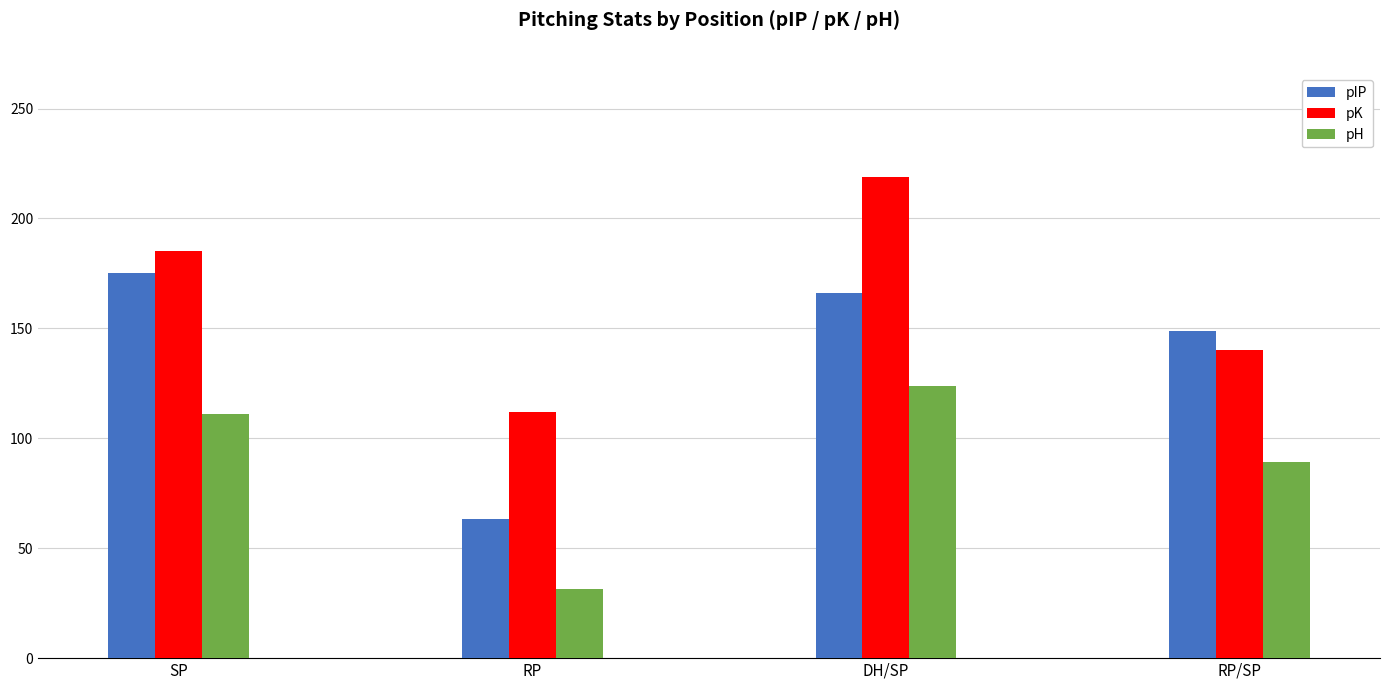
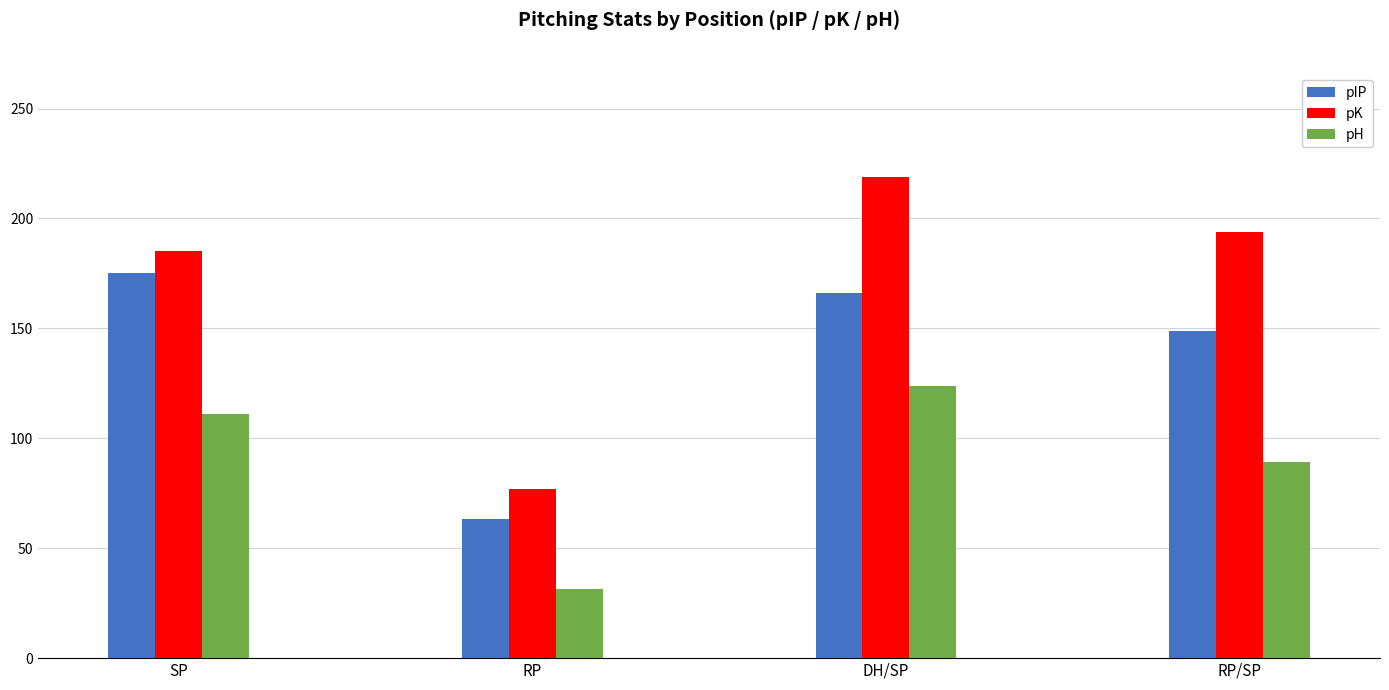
  {
    "pIP": {
      "SP": 175,
      "RP": 63,
      "DH/SP": 166,
      "RP/SP": 149
    },
    "pK": {
      "SP": 185,
-     "RP": 112,
+     "RP": 77,
      "DH/SP": 219,
-     "RP/SP": 140
+     "RP/SP": 194
    },
    "pH": {
      "SP": 111,
      "RP": 31,
      "DH/SP": 124,
      "RP/SP": 89
    }
  }
